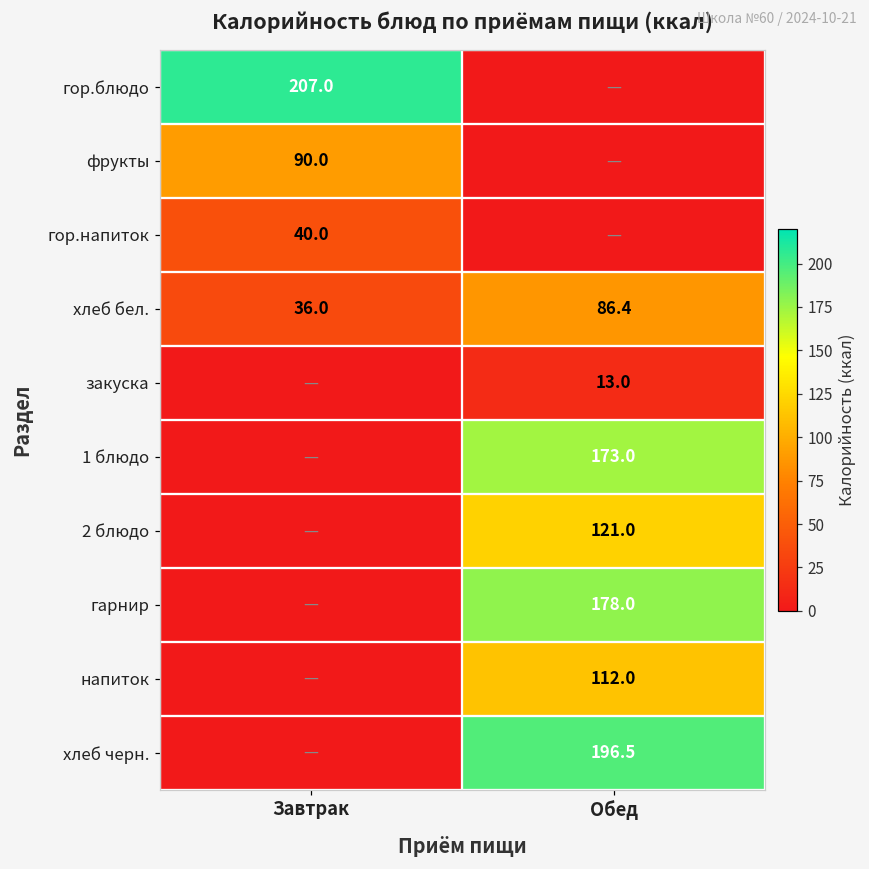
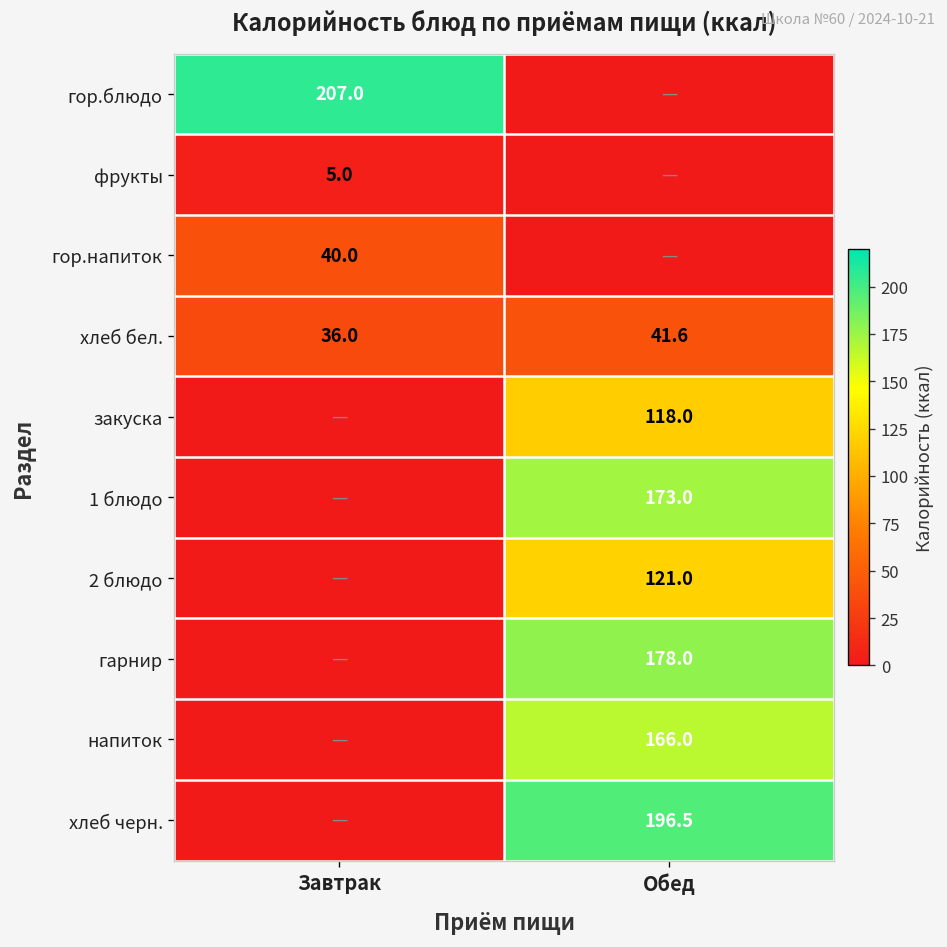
  {
    "гор.блюдо": {
      "Завтрак": 207.0
    },
    "фрукты": {
-     "Завтрак": 90.0
+     "Завтрак": 5.0
    },
    "гор.напиток": {
      "Завтрак": 40.0
    },
    "хлеб бел.": {
      "Завтрак": 36.0,
-     "Обед": 86.4
+     "Обед": 41.6
    },
    "закуска": {
-     "Обед": 13.0
+     "Обед": 118.0
    },
    "1 блюдо": {
      "Обед": 173.0
    },
    "2 блюдо": {
      "Обед": 121.0
    },
    "гарнир": {
      "Обед": 178.0
    },
    "напиток": {
-     "Обед": 112.0
+     "Обед": 166.0
    },
    "хлеб черн.": {
      "Обед": 196.5
    }
  }
